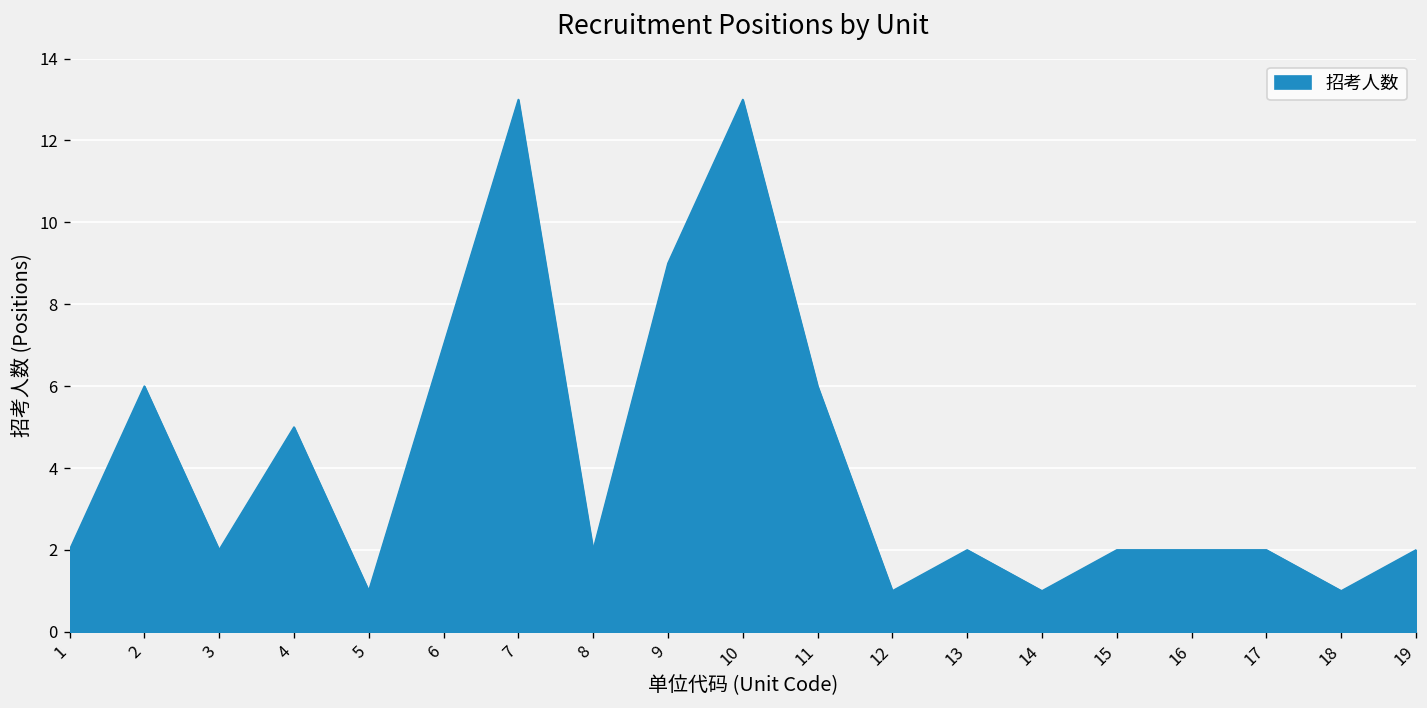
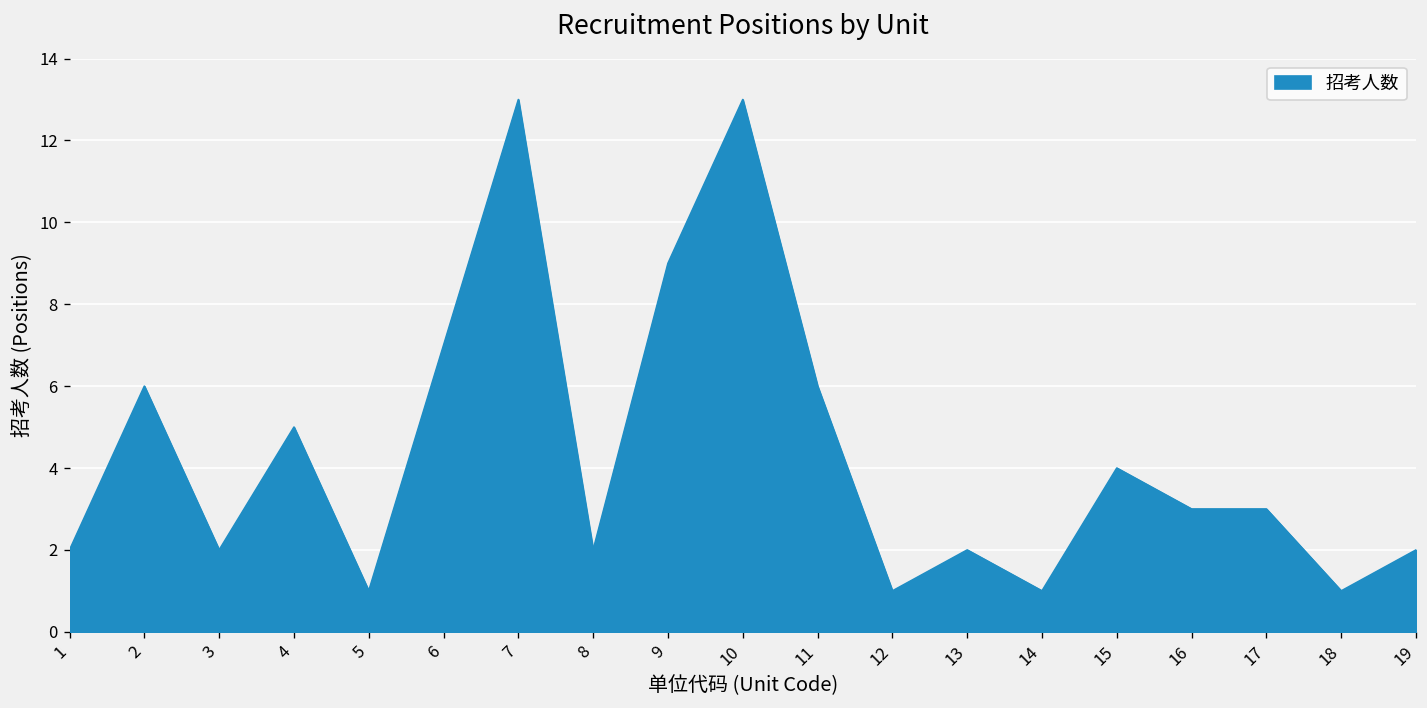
  {
    "1": 2,
    "2": 6,
    "3": 2,
    "4": 5,
    "5": 1,
    "6": 7,
    "7": 13,
    "8": 2,
    "9": 9,
    "10": 13,
    "11": 6,
    "12": 1,
    "13": 2,
    "14": 1,
-   "15": 2,
-   "16": 2,
-   "17": 2,
+   "15": 4,
+   "16": 3,
+   "17": 3,
    "18": 1,
    "19": 2
  }
